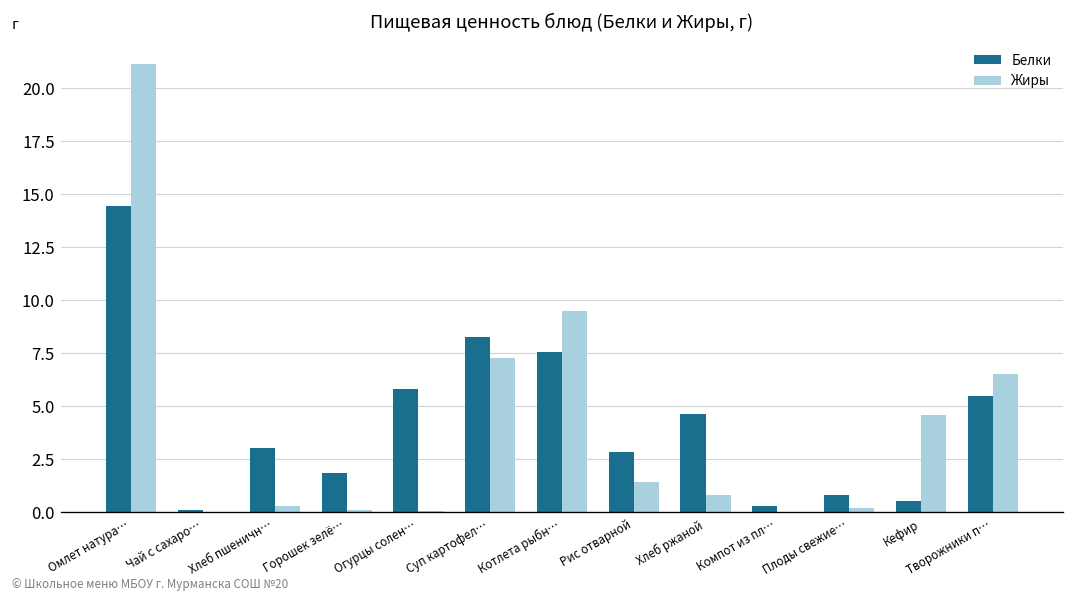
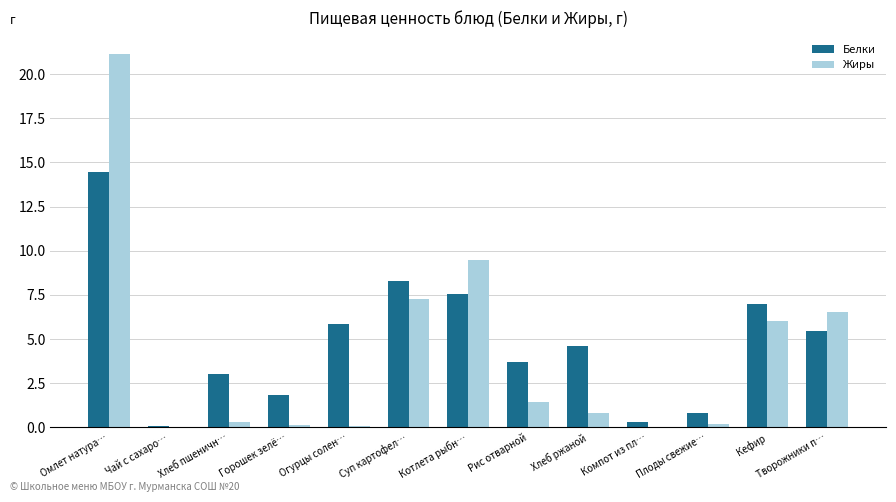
  {
    "Белки": {
      "Омлет натура…": 14.5,
      "Хлеб пшеничн…": 3.0,
      "Горошек зелё…": 1.9,
      "Огурцы солен…": 5.8,
      "Суп картофел…": 8.3,
      "Котлета рыбн…": 7.6,
-     "Рис отварной": 2.8,
+     "Рис отварной": 3.7,
      "Хлеб ржаной": 4.6,
      "Компот из пл…": 0.3,
      "Плоды свежие…": 0.8,
-     "Кефир": 0.5,
+     "Кефир": 7.0,
      "Творожники п…": 5.5
    },
    "Жиры": {
      "Омлет натура…": 21.2,
      "Чай с сахаро…": 0.0,
      "Хлеб пшеничн…": 0.3,
      "Суп картофел…": 7.3,
      "Котлета рыбн…": 9.5,
      "Рис отварной": 1.4,
      "Хлеб ржаной": 0.8,
      "Компот из пл…": 0.0,
      "Плоды свежие…": 0.2,
-     "Кефир": 4.6,
+     "Кефир": 6.0,
      "Творожники п…": 6.5
    }
  }
